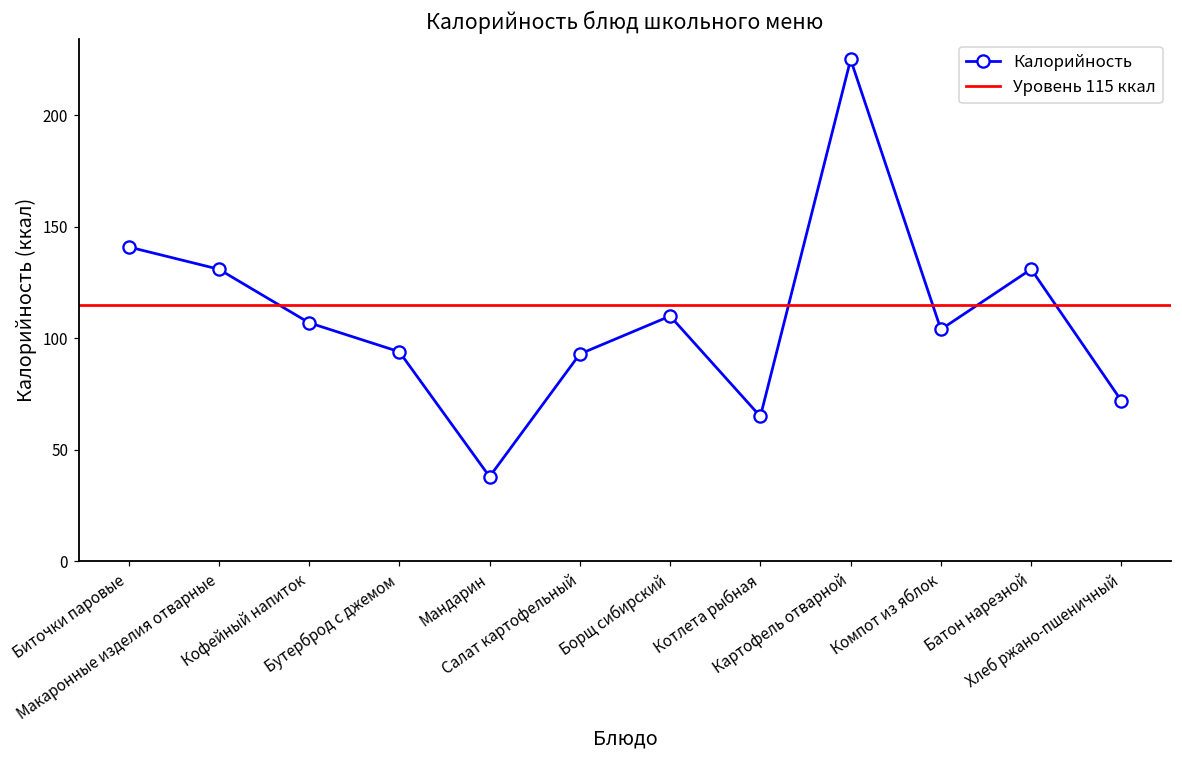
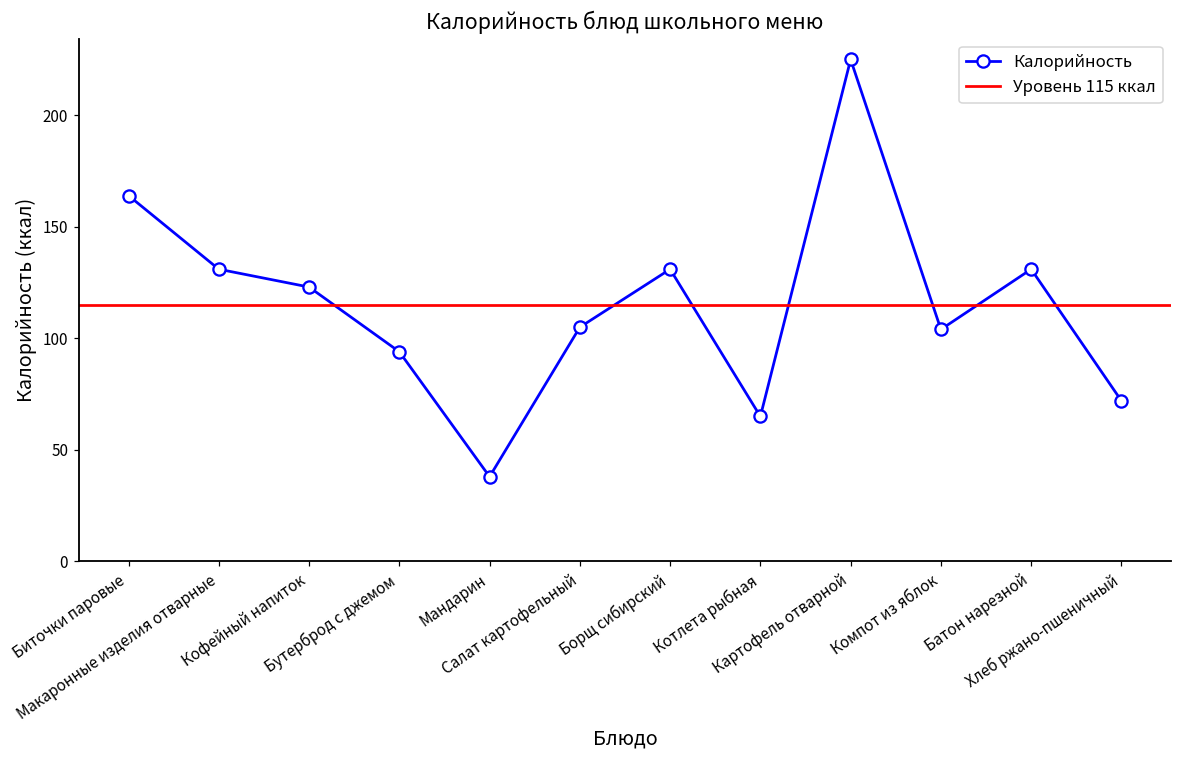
  {
-   "Биточки паровые": 141,
+   "Биточки паровые": 164,
    "Макаронные изделия отварные": 131,
-   "Кофейный напиток": 107,
+   "Кофейный напиток": 123,
    "Бутерброд с джемом": 94,
    "Мандарин": 38,
-   "Салат картофельный": 93,
-   "Борщ сибирский": 110,
+   "Салат картофельный": 105,
+   "Борщ сибирский": 131,
    "Котлета рыбная": 65,
    "Картофель отварной": 225,
    "Компот из яблок": 104,
    "Батон нарезной": 131,
    "Хлеб ржано-пшеничный": 72
  }
